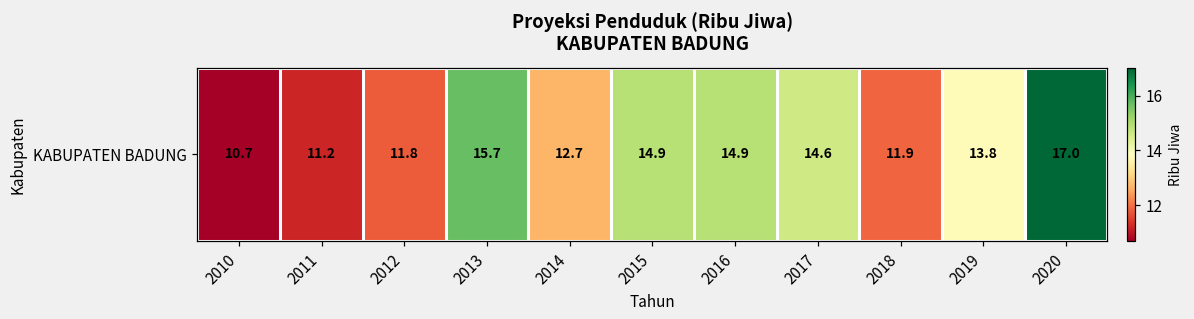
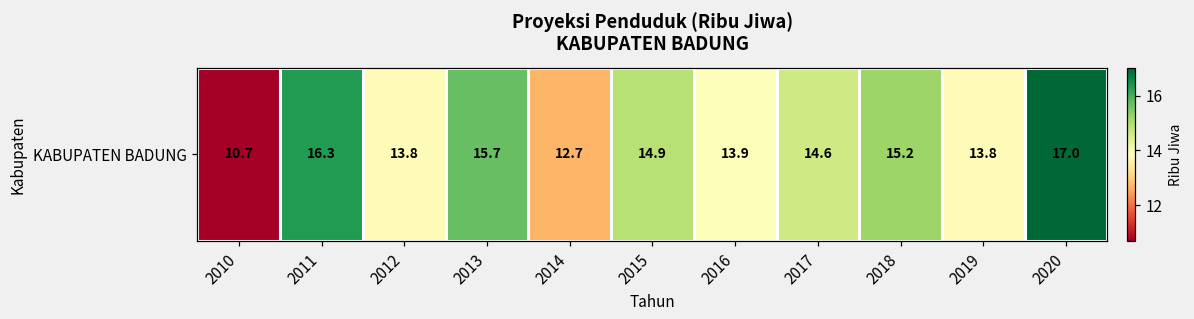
  {
    "KABUPATEN BADUNG": {
      "2010": 10.7,
-     "2011": 11.2,
-     "2012": 11.8,
+     "2011": 16.3,
+     "2012": 13.8,
      "2013": 15.7,
      "2014": 12.7,
      "2015": 14.9,
-     "2016": 14.9,
+     "2016": 13.9,
      "2017": 14.6,
-     "2018": 11.9,
+     "2018": 15.2,
      "2019": 13.8,
      "2020": 17.0
    }
  }
